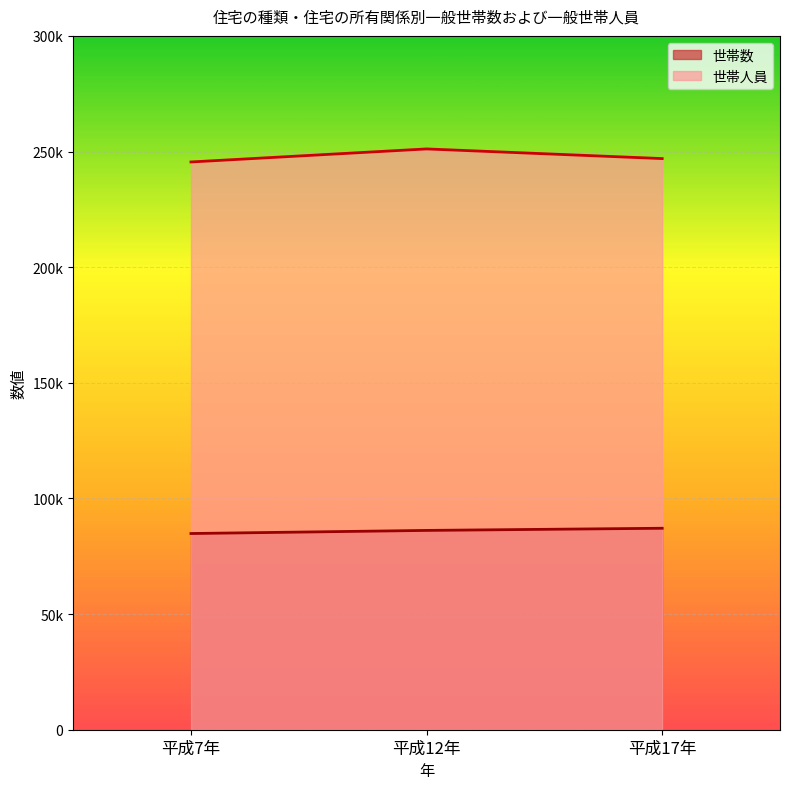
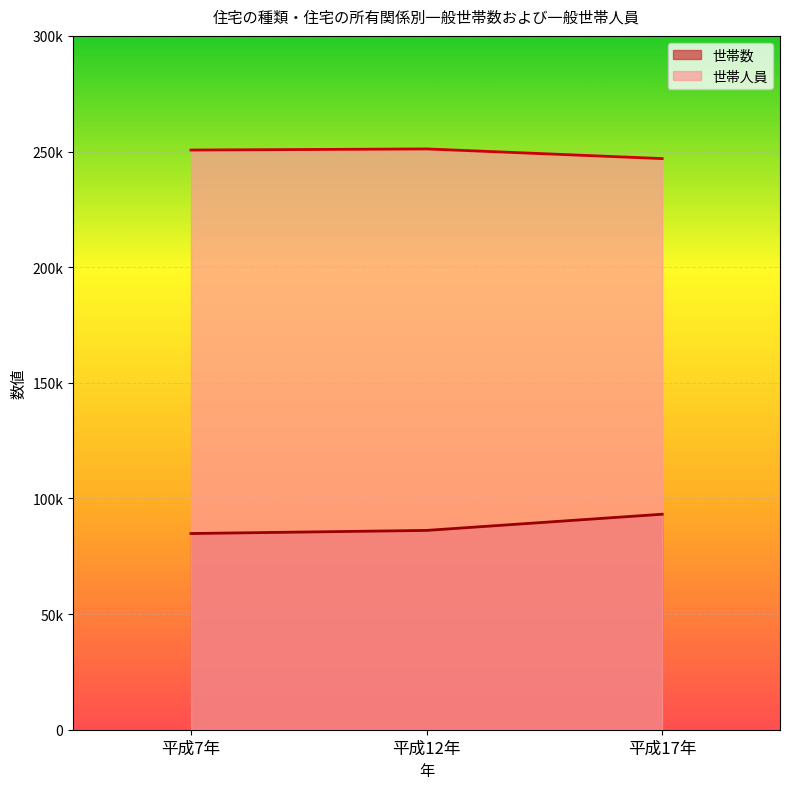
  {
    "世帯数": {
      "平成7年": 85000,
      "平成12年": 86000,
-     "平成17年": 87000
+     "平成17年": 93000
    },
    "世帯人員": {
-     "平成7年": 245000,
+     "平成7年": 251000,
      "平成12年": 251000,
      "平成17年": 247000
    }
  }
